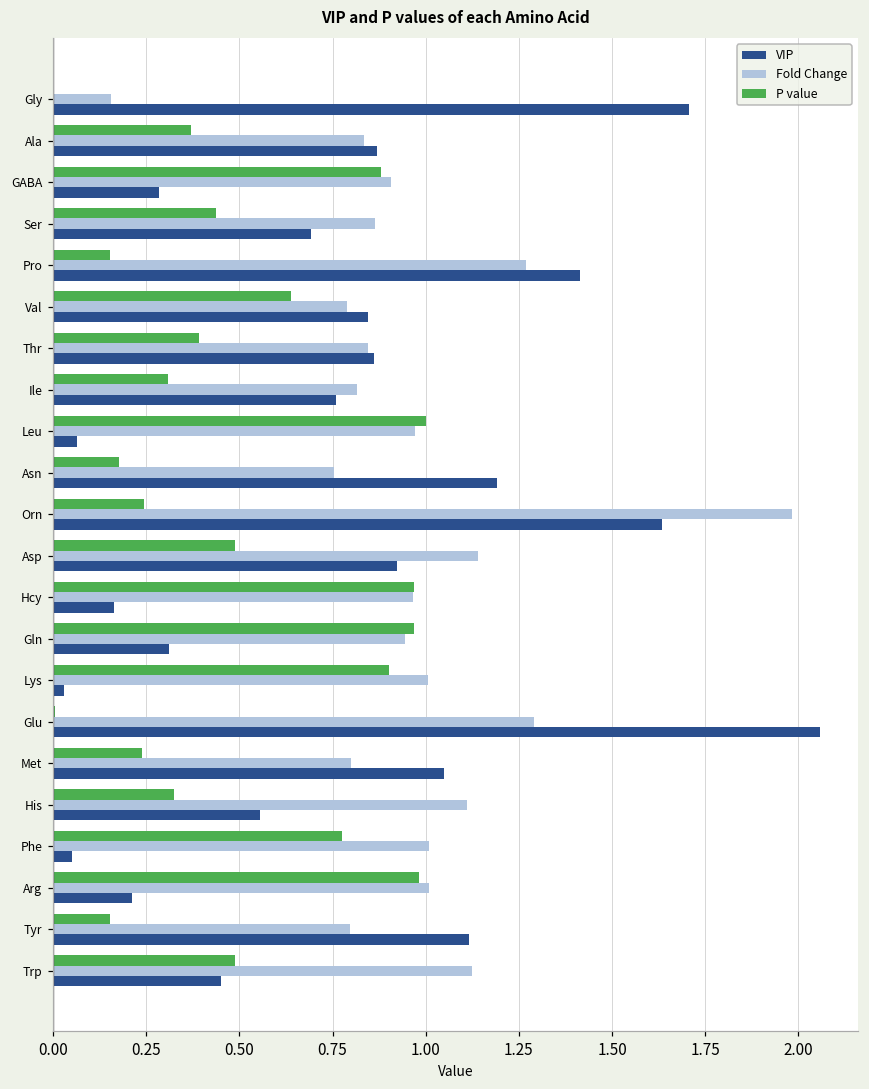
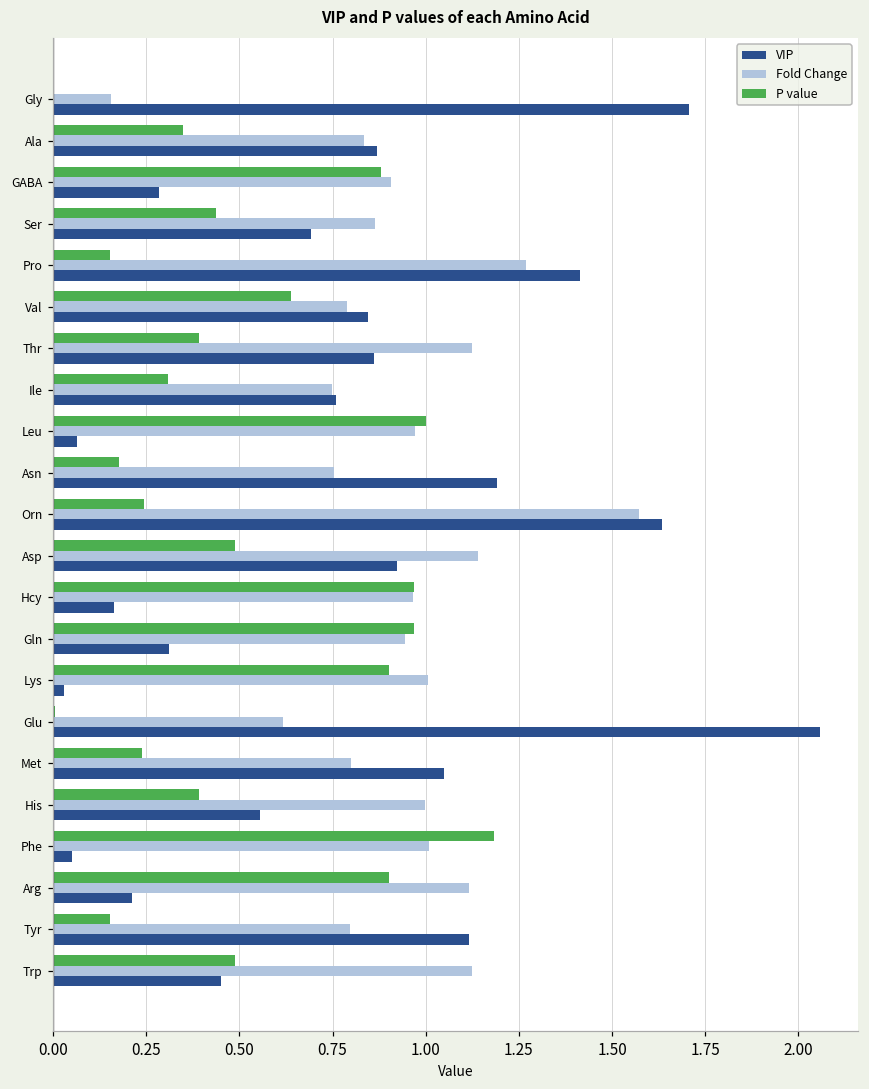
  {
    "VIP": {
      "Gly": 1.71,
      "Ala": 0.87,
      "GABA": 0.28,
      "Ser": 0.69,
      "Pro": 1.41,
      "Val": 0.84,
      "Thr": 0.86,
      "Ile": 0.76,
      "Leu": 0.06,
      "Asn": 1.19,
      "Orn": 1.63,
      "Asp": 0.92,
      "Hcy": 0.16,
      "Gln": 0.31,
      "Lys": 0.03,
      "Glu": 2.06,
      "Met": 1.05,
      "His": 0.56,
      "Phe": 0.05,
      "Arg": 0.21,
      "Tyr": 1.12,
      "Trp": 0.45
    },
    "Fold Change": {
      "Gly": 0.16,
      "Ala": 0.83,
      "GABA": 0.91,
      "Ser": 0.87,
      "Pro": 1.27,
      "Val": 0.79,
-     "Thr": 0.85,
-     "Ile": 0.81,
+     "Thr": 1.12,
+     "Ile": 0.75,
      "Leu": 0.97,
      "Asn": 0.75,
-     "Orn": 1.98,
+     "Orn": 1.57,
      "Asp": 1.14,
      "Hcy": 0.96,
      "Gln": 0.94,
      "Lys": 1.01,
-     "Glu": 1.29,
+     "Glu": 0.62,
      "Met": 0.80,
-     "His": 1.11,
+     "His": 1.00,
      "Phe": 1.01,
-     "Arg": 1.01,
+     "Arg": 1.12,
      "Tyr": 0.80,
      "Trp": 1.12
    },
    "P value": {
-     "Ala": 0.37,
+     "Ala": 0.35,
      "GABA": 0.88,
      "Ser": 0.44,
      "Pro": 0.15,
      "Val": 0.64,
      "Thr": 0.39,
      "Ile": 0.31,
      "Leu": 1.00,
      "Asn": 0.18,
      "Orn": 0.25,
      "Asp": 0.49,
      "Hcy": 0.97,
      "Gln": 0.97,
      "Lys": 0.90,
      "Met": 0.24,
-     "His": 0.32,
-     "Phe": 0.78,
-     "Arg": 0.98,
+     "His": 0.39,
+     "Phe": 1.18,
+     "Arg": 0.90,
      "Tyr": 0.15,
      "Trp": 0.49
    }
  }
